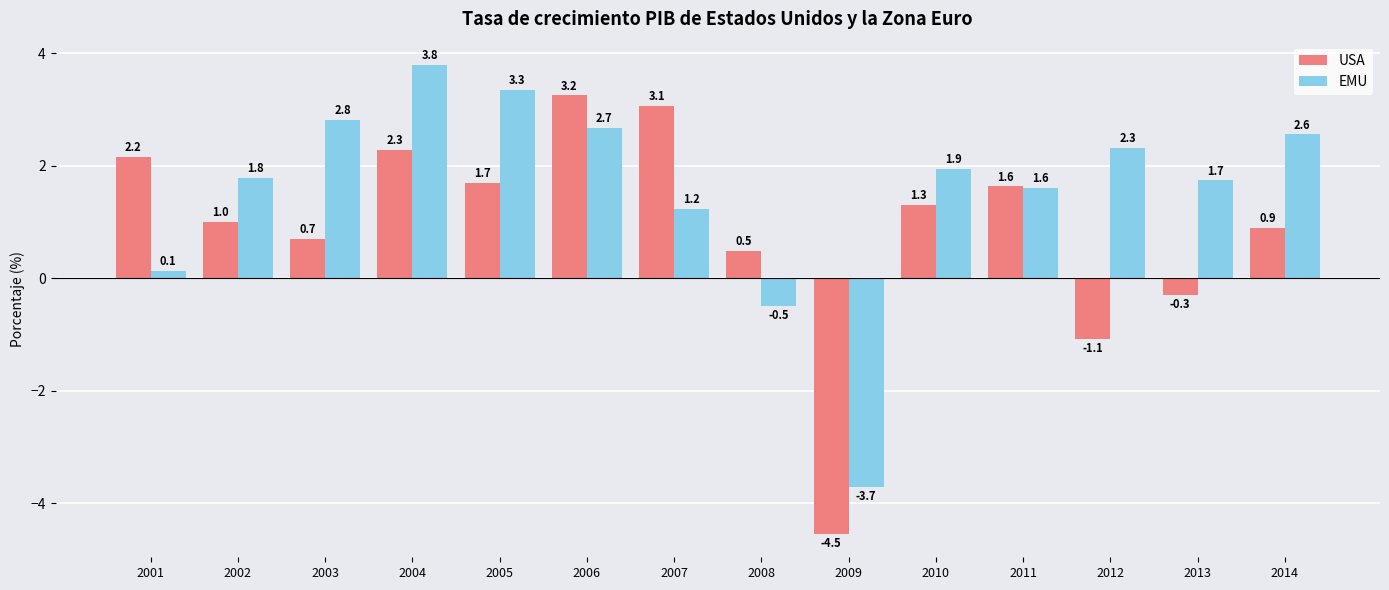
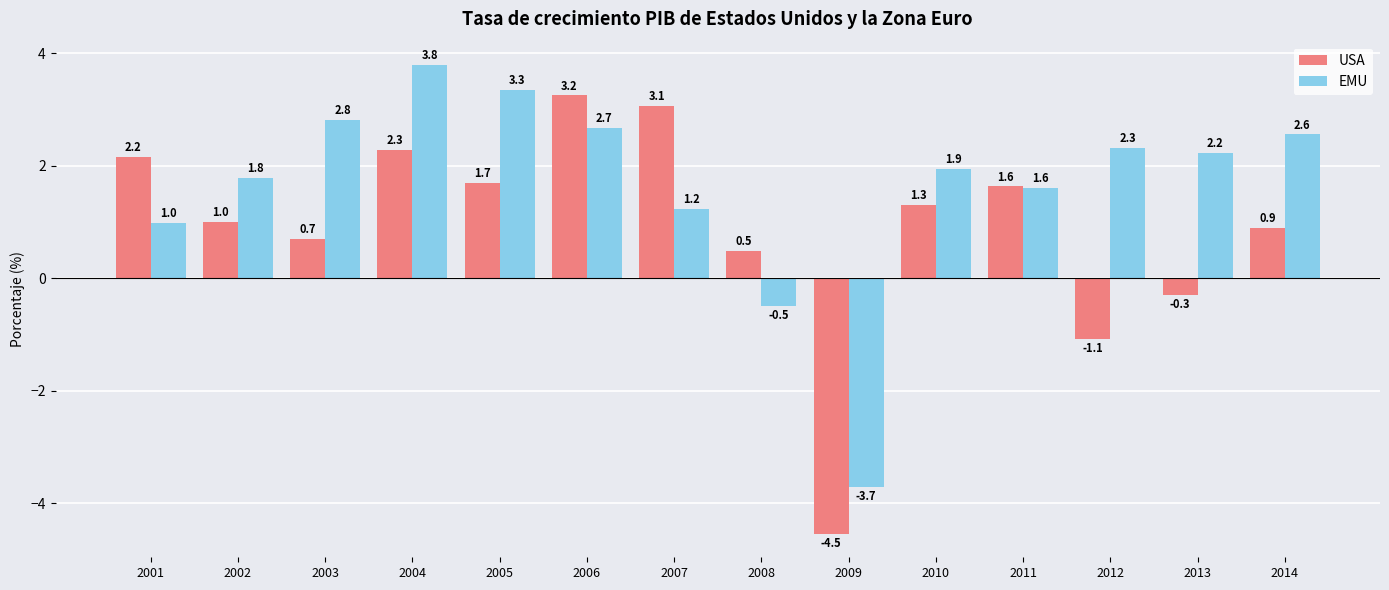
  {
    "USA": {
      "2001": 2.2,
      "2002": 1.0,
      "2003": 0.7,
      "2004": 2.3,
      "2005": 1.7,
      "2006": 3.2,
      "2007": 3.1,
      "2008": 0.5,
      "2009": -4.5,
      "2010": 1.3,
      "2011": 1.6,
      "2012": -1.1,
      "2013": -0.3,
      "2014": 0.9
    },
    "EMU": {
-     "2001": 0.1,
+     "2001": 1.0,
      "2002": 1.8,
      "2003": 2.8,
      "2004": 3.8,
      "2005": 3.3,
      "2006": 2.7,
      "2007": 1.2,
      "2008": -0.5,
      "2009": -3.7,
      "2010": 1.9,
      "2011": 1.6,
      "2012": 2.3,
-     "2013": 1.7,
+     "2013": 2.2,
      "2014": 2.6
    }
  }
